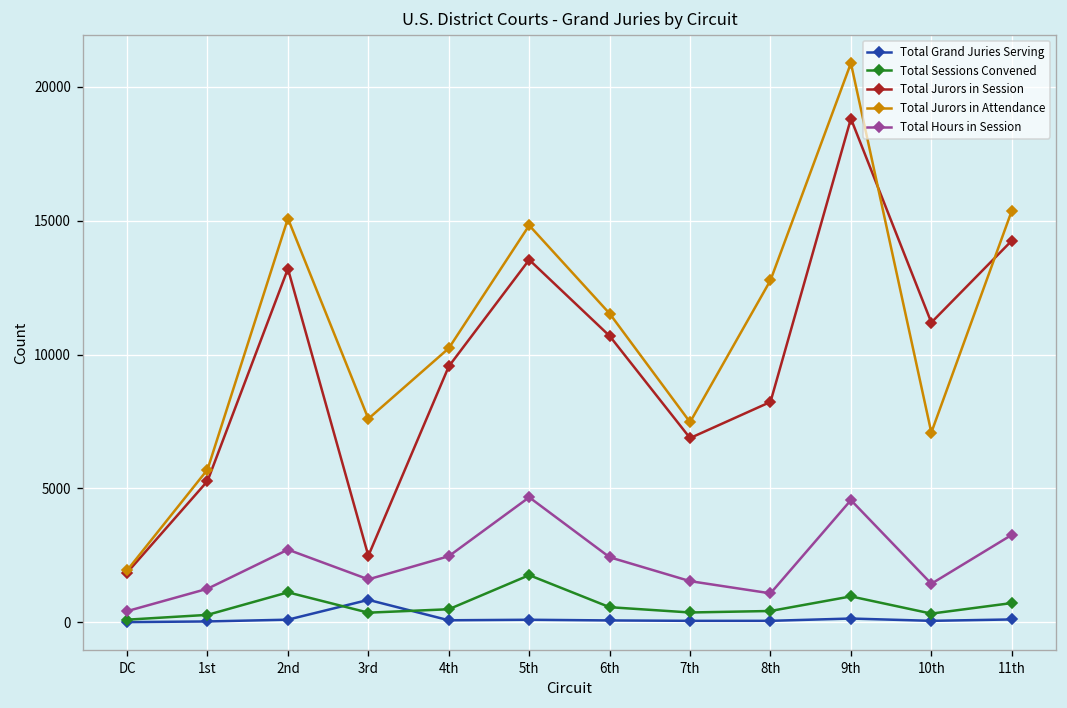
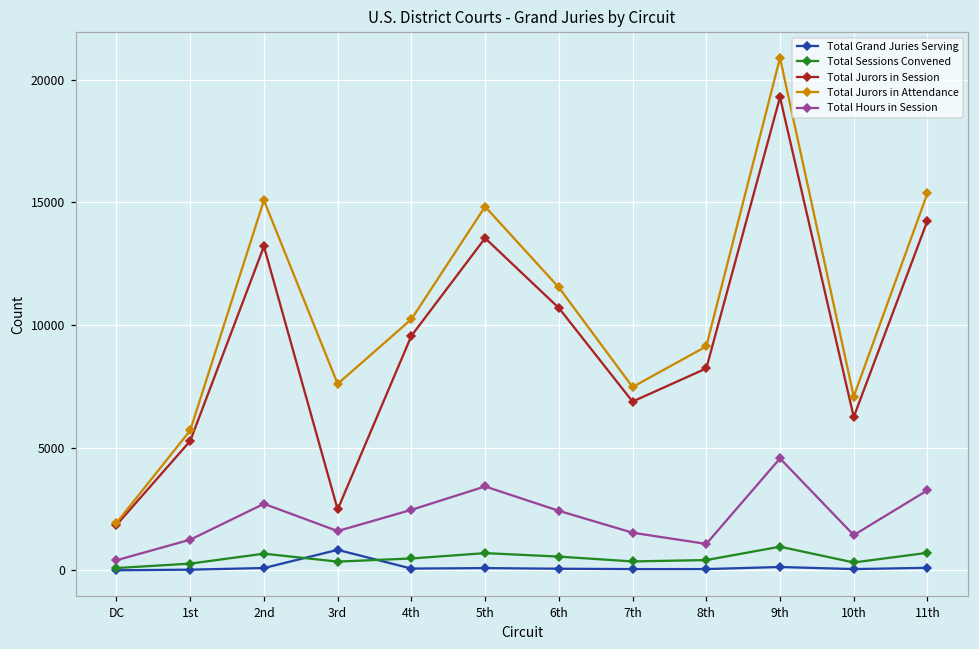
  {
    "Total Grand Juries Serving": {
      "1st": 0,
      "2nd": 100,
      "3rd": 800,
      "4th": 100,
      "5th": 100,
      "6th": 100,
      "7th": 100,
      "8th": 100,
      "9th": 100,
      "10th": 100,
      "11th": 100
    },
    "Total Sessions Convened": {
      "1st": 300,
-     "2nd": 1100,
+     "2nd": 700,
      "3rd": 400,
      "4th": 500,
-     "5th": 1800,
+     "5th": 700,
      "6th": 600,
      "7th": 400,
      "8th": 400,
      "9th": 1000,
      "10th": 300,
      "11th": 700
    },
    "Total Jurors in Session": {
      "1st": 5300,
      "2nd": 13200,
      "3rd": 2500,
      "4th": 9600,
      "5th": 13500,
      "6th": 10700,
      "7th": 6900,
      "8th": 8200,
-     "9th": 18800,
-     "10th": 11200,
+     "9th": 19300,
+     "10th": 6300,
      "11th": 14300
    },
    "Total Jurors in Attendance": {
      "1st": 5700,
      "2nd": 15100,
      "3rd": 7600,
      "4th": 10200,
      "5th": 14800,
      "6th": 11500,
      "7th": 7500,
-     "8th": 12800,
+     "8th": 9100,
      "9th": 20900,
      "10th": 7100,
      "11th": 15400
    },
    "Total Hours in Session": {
      "DC": 400,
      "1st": 1300,
      "2nd": 2700,
      "3rd": 1600,
      "4th": 2500,
-     "5th": 4700,
+     "5th": 3400,
      "6th": 2400,
      "7th": 1500,
      "8th": 1100,
      "9th": 4600,
      "10th": 1400,
      "11th": 3300
    }
  }
